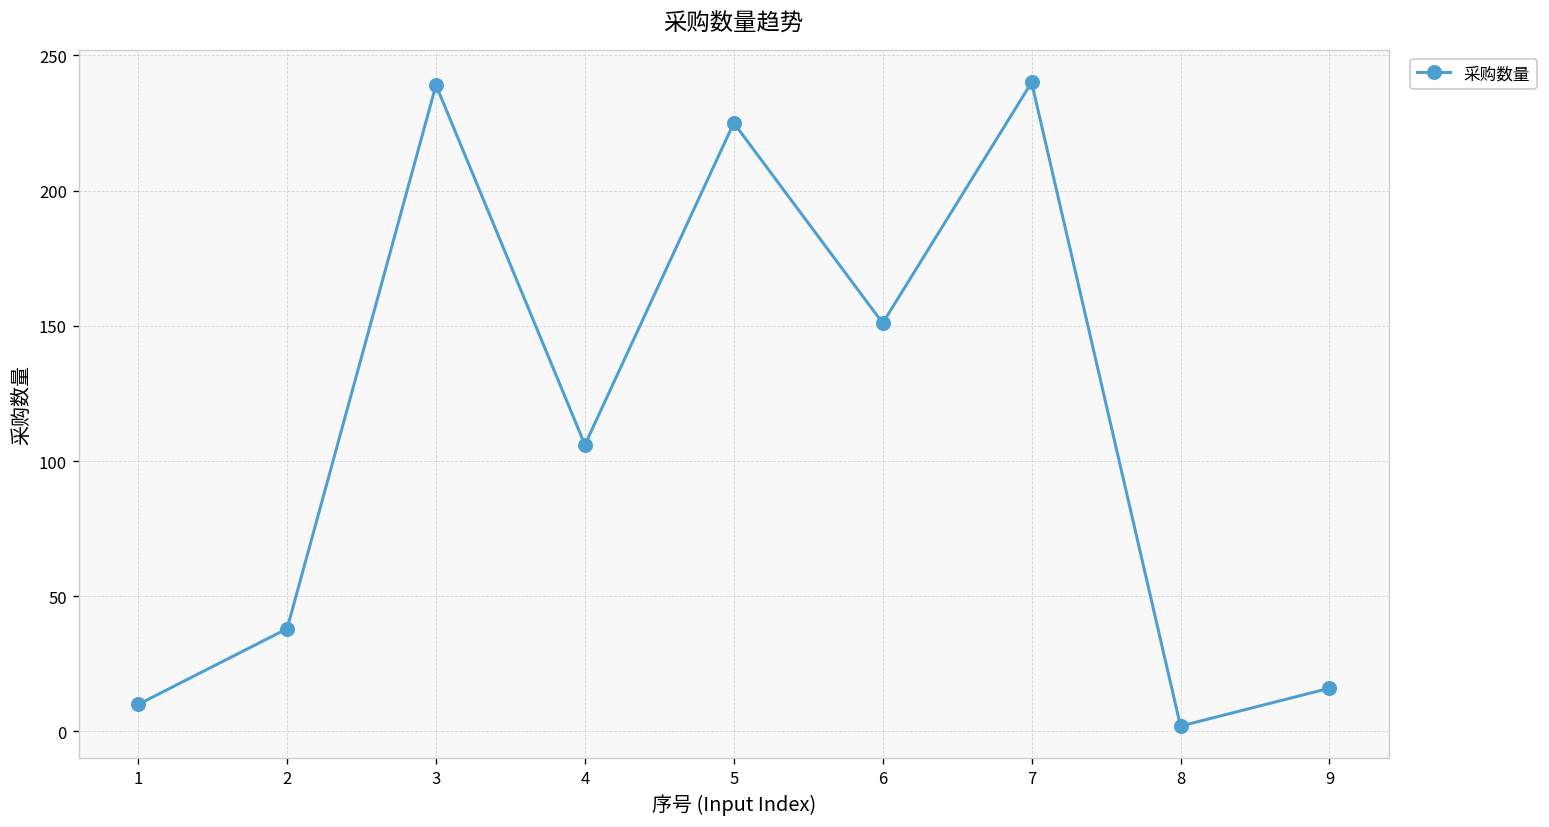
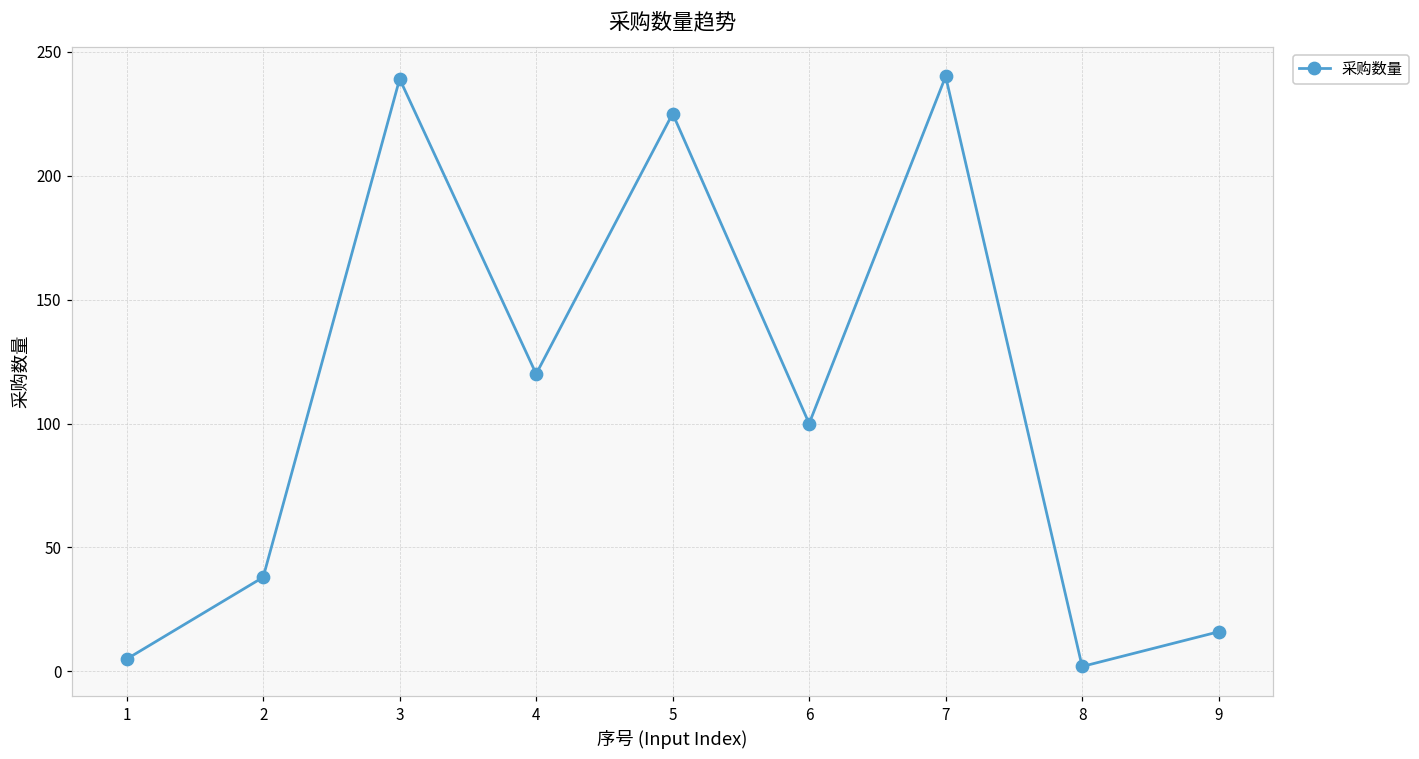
  {
-   "1": 10,
+   "1": 5,
    "2": 38,
    "3": 239,
-   "4": 106,
+   "4": 120,
    "5": 225,
-   "6": 151,
+   "6": 100,
    "7": 240,
    "8": 2,
    "9": 16
  }
